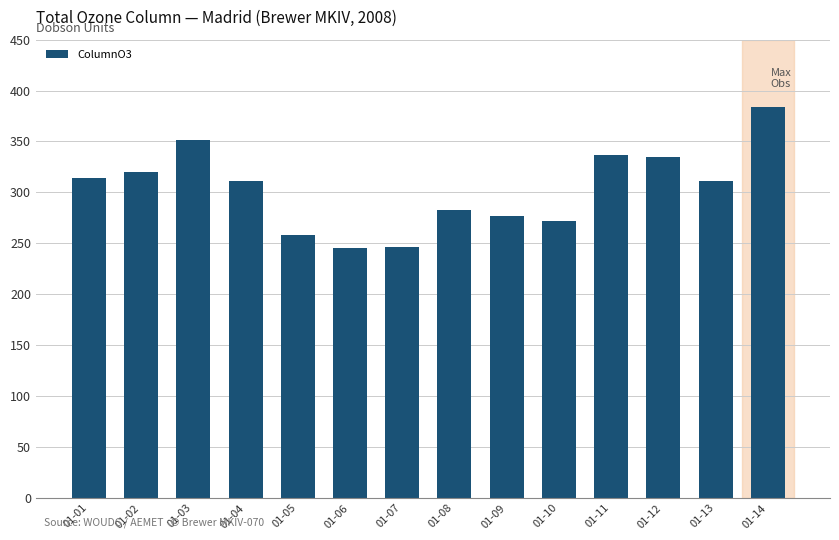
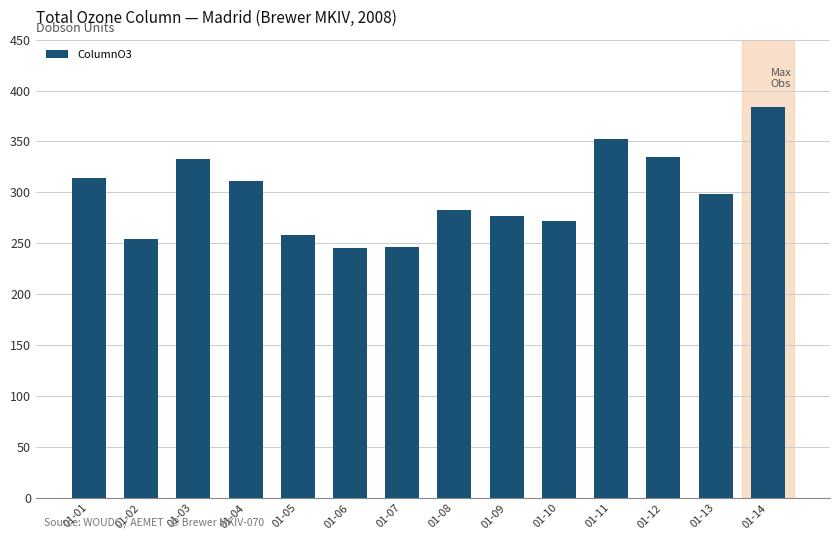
  {
    "01-01": 314,
-   "01-02": 320,
-   "01-03": 352,
+   "01-02": 254,
+   "01-03": 333,
    "01-04": 311,
    "01-05": 258,
    "01-06": 246,
    "01-07": 246,
    "01-08": 283,
    "01-09": 277,
    "01-10": 272,
-   "01-11": 337,
+   "01-11": 352,
    "01-12": 334,
-   "01-13": 311,
+   "01-13": 299,
    "01-14": 383
  }
